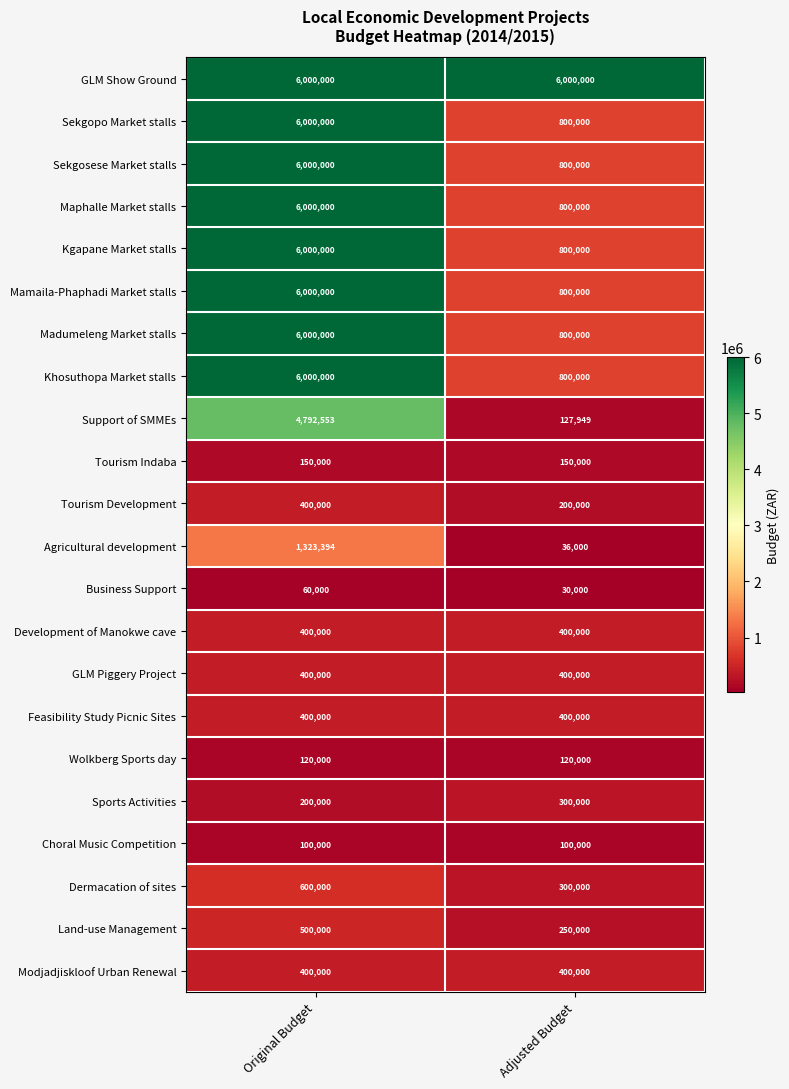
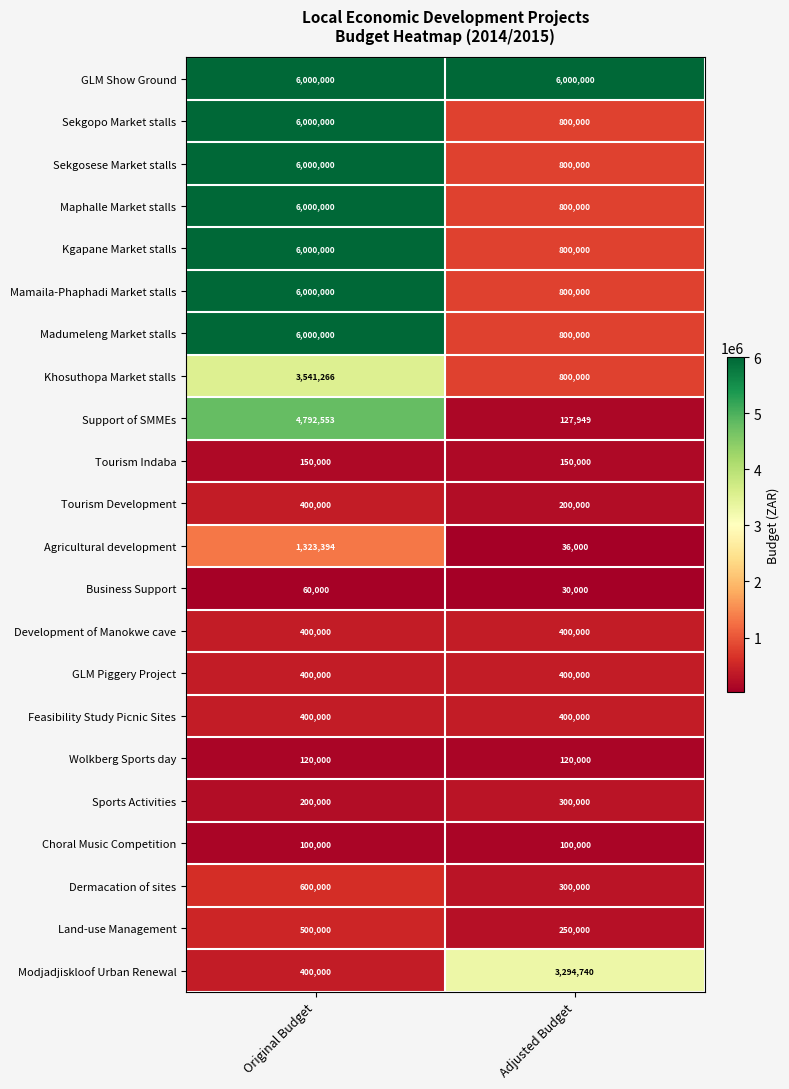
  {
    "GLM Show Ground": {
      "Original Budget": "6,000,000",
      "Adjusted Budget": "6,000,000"
    },
    "Sekgopo Market stalls": {
      "Original Budget": "6,000,000",
      "Adjusted Budget": "800,000"
    },
    "Sekgosese Market stalls": {
      "Original Budget": "6,000,000",
      "Adjusted Budget": "800,000"
    },
    "Maphalle Market stalls": {
      "Original Budget": "6,000,000",
      "Adjusted Budget": "800,000"
    },
    "Kgapane Market stalls": {
      "Original Budget": "6,000,000",
      "Adjusted Budget": "800,000"
    },
    "Mamaila-Phaphadi Market stalls": {
      "Original Budget": "6,000,000",
      "Adjusted Budget": "800,000"
    },
    "Madumeleng Market stalls": {
      "Original Budget": "6,000,000",
      "Adjusted Budget": "800,000"
    },
    "Khosuthopa Market stalls": {
-     "Original Budget": "6,000,000",
+     "Original Budget": "3,541,266",
      "Adjusted Budget": "800,000"
    },
    "Support of SMMEs": {
      "Original Budget": "4,792,553",
      "Adjusted Budget": "127,949"
    },
    "Tourism Indaba": {
      "Original Budget": "150,000",
      "Adjusted Budget": "150,000"
    },
    "Tourism Development": {
      "Original Budget": "400,000",
      "Adjusted Budget": "200,000"
    },
    "Agricultural development": {
      "Original Budget": "1,323,394",
      "Adjusted Budget": "36,000"
    },
    "Business Support": {
      "Original Budget": "60,000",
      "Adjusted Budget": "30,000"
    },
    "Development of Manokwe cave": {
      "Original Budget": "400,000",
      "Adjusted Budget": "400,000"
    },
    "GLM Piggery Project": {
      "Original Budget": "400,000",
      "Adjusted Budget": "400,000"
    },
    "Feasibility Study Picnic Sites": {
      "Original Budget": "400,000",
      "Adjusted Budget": "400,000"
    },
    "Wolkberg Sports day": {
      "Original Budget": "120,000",
      "Adjusted Budget": "120,000"
    },
    "Sports Activities": {
      "Original Budget": "200,000",
      "Adjusted Budget": "300,000"
    },
    "Choral Music Competition": {
      "Original Budget": "100,000",
      "Adjusted Budget": "100,000"
    },
    "Dermacation of sites": {
      "Original Budget": "600,000",
      "Adjusted Budget": "300,000"
    },
    "Land-use Management": {
      "Original Budget": "500,000",
      "Adjusted Budget": "250,000"
    },
    "Modjadjiskloof Urban Renewal": {
      "Original Budget": "400,000",
-     "Adjusted Budget": "400,000"
+     "Adjusted Budget": "3,294,740"
    }
  }
